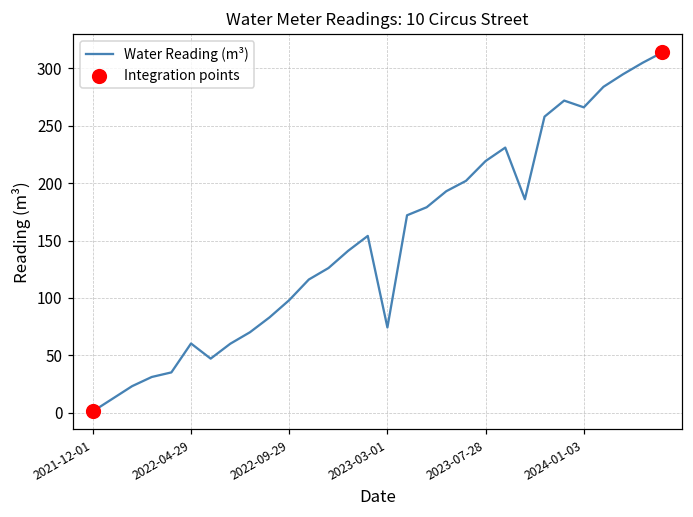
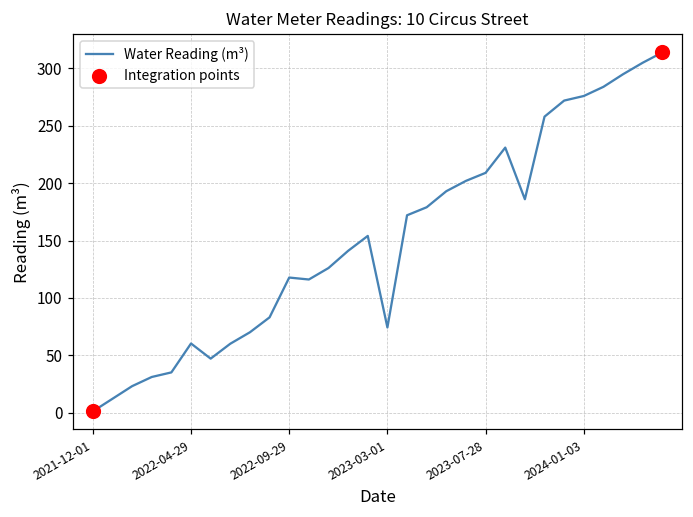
  {
    "Water Reading (m³)": {
      "2022-04-29": 60,
-     "2022-09-29": 98,
+     "2022-09-29": 118,
      "2023-03-01": 74,
-     "2023-07-28": 219,
-     "2024-01-03": 266
+     "2023-07-28": 209,
+     "2024-01-03": 276
    }
  }
